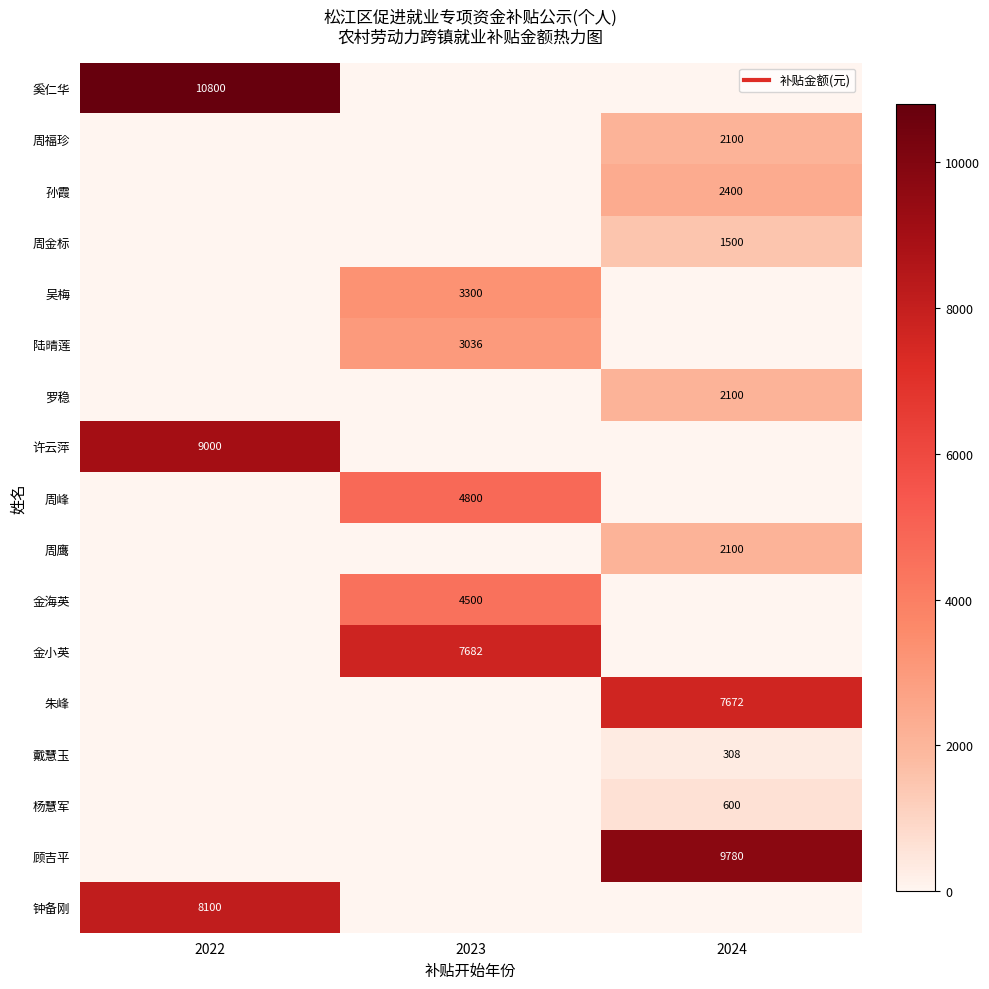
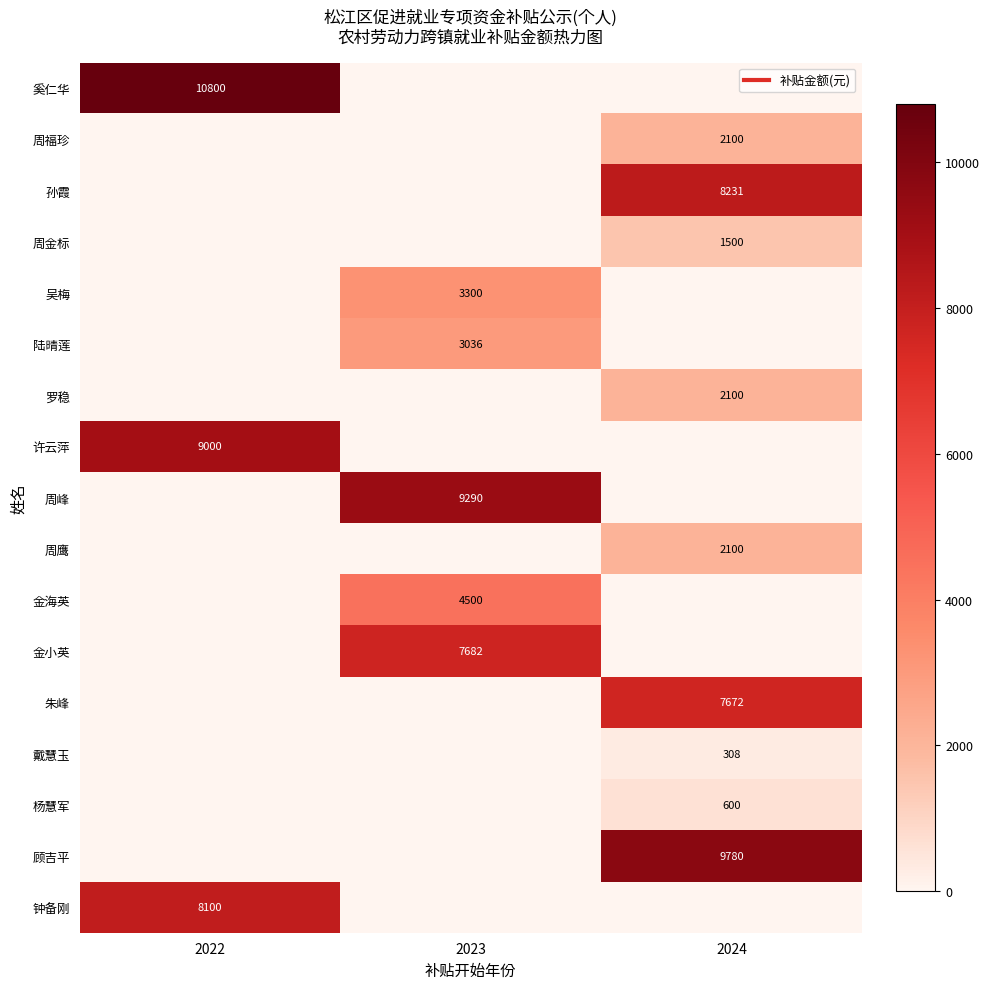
  {
    "奚仁华": {
      "2022": 10800
    },
    "周福珍": {
      "2024": 2100
    },
    "孙霞": {
-     "2024": 2400
+     "2024": 8231
    },
    "周金标": {
      "2024": 1500
    },
    "吴梅": {
      "2023": 3300
    },
    "陆晴莲": {
      "2023": 3036
    },
    "罗稳": {
      "2024": 2100
    },
    "许云萍": {
      "2022": 9000
    },
    "周峰": {
-     "2023": 4800
+     "2023": 9290
    },
    "周鹰": {
      "2024": 2100
    },
    "金海英": {
      "2023": 4500
    },
    "金小英": {
      "2023": 7682
    },
    "朱峰": {
      "2024": 7672
    },
    "戴慧玉": {
      "2024": 308
    },
    "杨慧军": {
      "2024": 600
    },
    "顾吉平": {
      "2024": 9780
    },
    "钟备刚": {
      "2022": 8100
    }
  }
